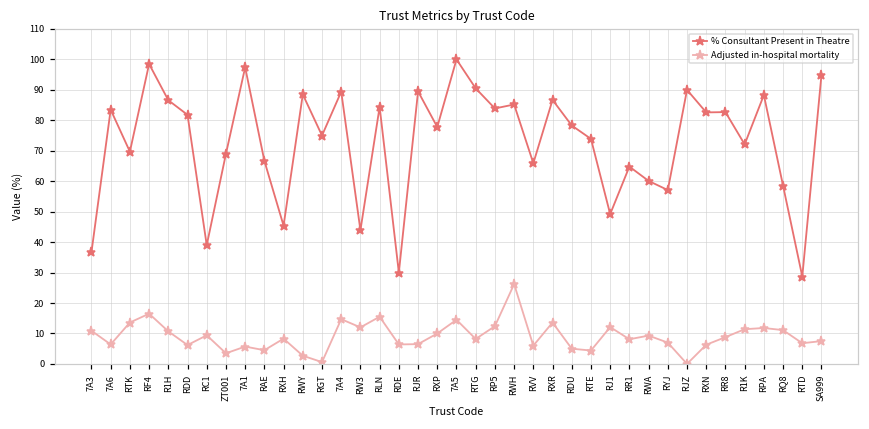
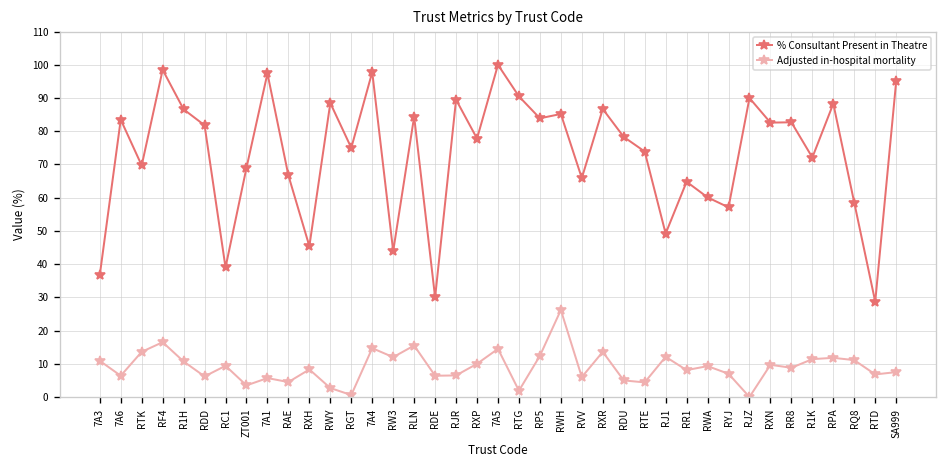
  {
    "% Consultant Present in Theatre": {
      "7A3": 37,
      "7A6": 84,
      "RTK": 70,
      "RF4": 99,
      "R1H": 87,
      "RDD": 82,
      "RC1": 39,
      "ZT001": 69,
      "7A1": 97,
      "RAE": 67,
      "RXH": 45,
      "RWY": 89,
      "RGT": 75,
-     "7A4": 89,
+     "7A4": 98,
      "RW3": 44,
      "RLN": 84,
      "RDE": 30,
      "RJR": 90,
      "RXP": 78,
      "7A5": 100,
      "RTG": 91,
      "RP5": 84,
      "RWH": 85,
      "RVV": 66,
      "RXR": 87,
      "RDU": 78,
      "RTE": 74,
      "RJ1": 49,
      "RR1": 65,
      "RWA": 60,
      "RYJ": 57,
      "RJZ": 90,
      "RXN": 83,
      "RR8": 83,
      "R1K": 72,
      "RPA": 88,
      "RQ8": 59,
      "RTD": 29,
      "SA999": 95
    },
    "Adjusted in-hospital mortality": {
      "7A3": 11,
      "7A6": 6,
      "RTK": 14,
      "RF4": 17,
      "R1H": 11,
      "RDD": 6,
      "RC1": 9,
      "ZT001": 4,
      "7A1": 6,
      "RAE": 5,
      "RXH": 8,
      "RWY": 3,
      "RGT": 1,
      "7A4": 15,
      "RW3": 12,
      "RLN": 16,
      "RDE": 6,
      "RJR": 7,
      "RXP": 10,
      "7A5": 14,
-     "RTG": 8,
+     "RTG": 2,
      "RP5": 12,
      "RWH": 26,
      "RVV": 6,
      "RXR": 14,
      "RDU": 5,
      "RTE": 4,
      "RJ1": 12,
      "RR1": 8,
      "RWA": 9,
      "RYJ": 7,
      "RJZ": 0,
-     "RXN": 6,
+     "RXN": 10,
      "RR8": 9,
      "R1K": 11,
      "RPA": 12,
      "RQ8": 11,
      "RTD": 7,
      "SA999": 8
    }
  }
